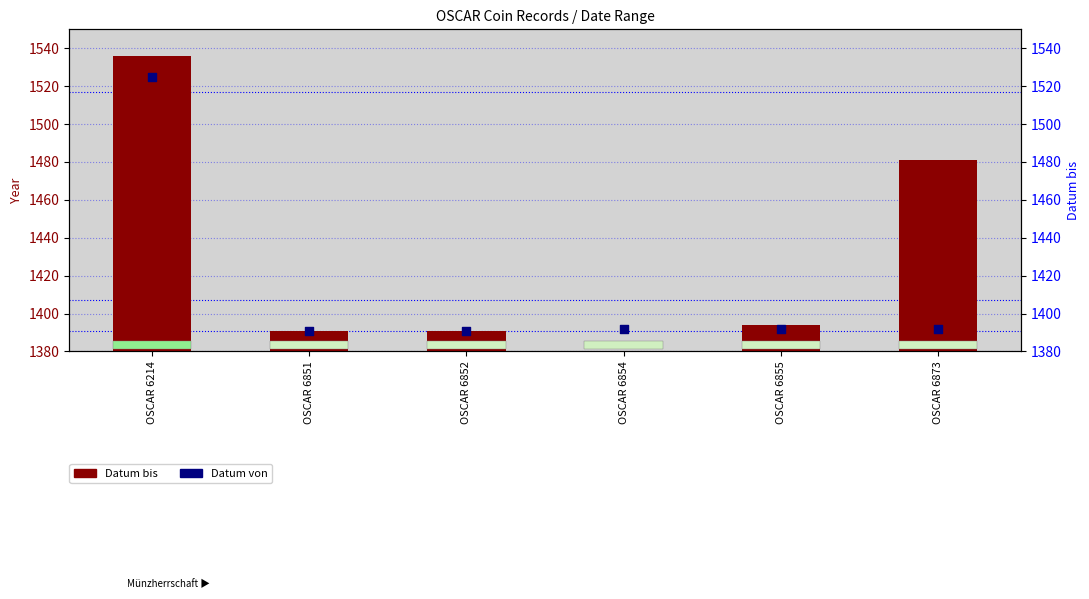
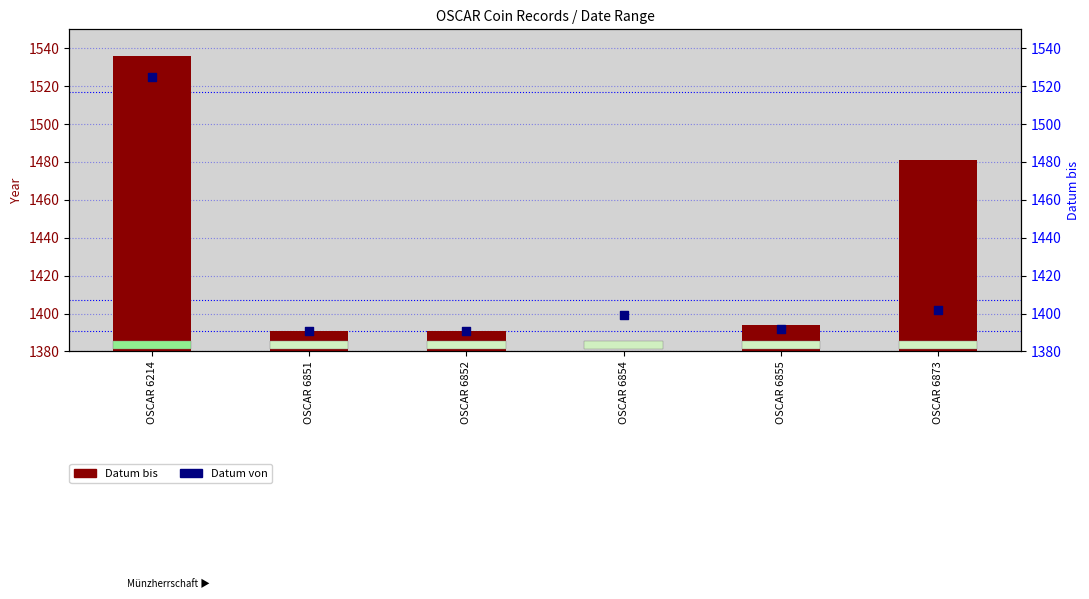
  {
    "Datum bis": {
      "OSCAR 6214": 1536,
      "OSCAR 6851": 1391,
      "OSCAR 6852": 1391,
      "OSCAR 6855": 1394,
      "OSCAR 6873": 1481
    },
    "Datum von": {
-     "OSCAR 6854": 1392,
-     "OSCAR 6873": 1392
+     "OSCAR 6854": 1399,
+     "OSCAR 6873": 1402
    }
  }
